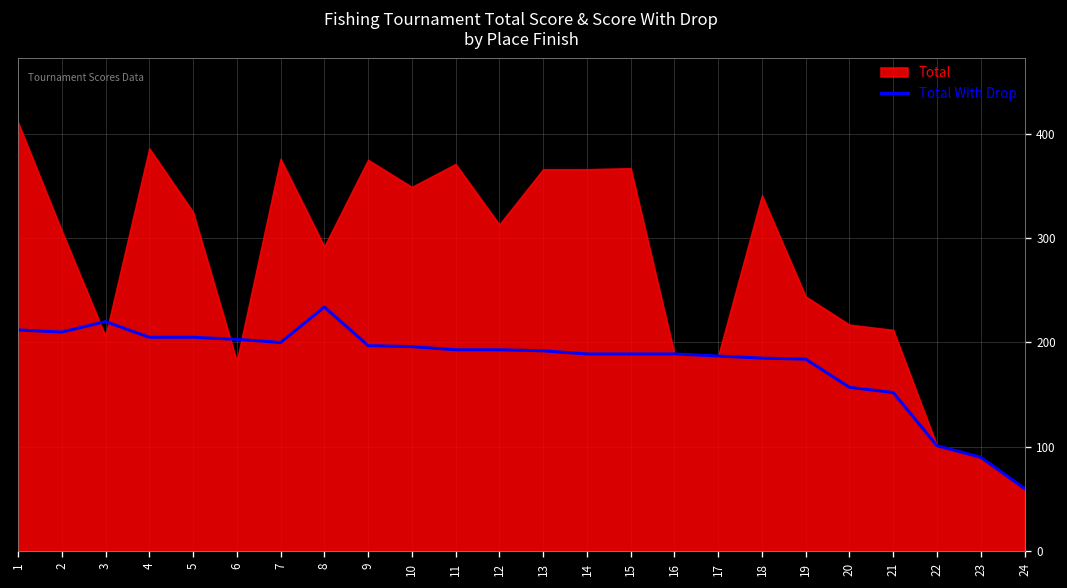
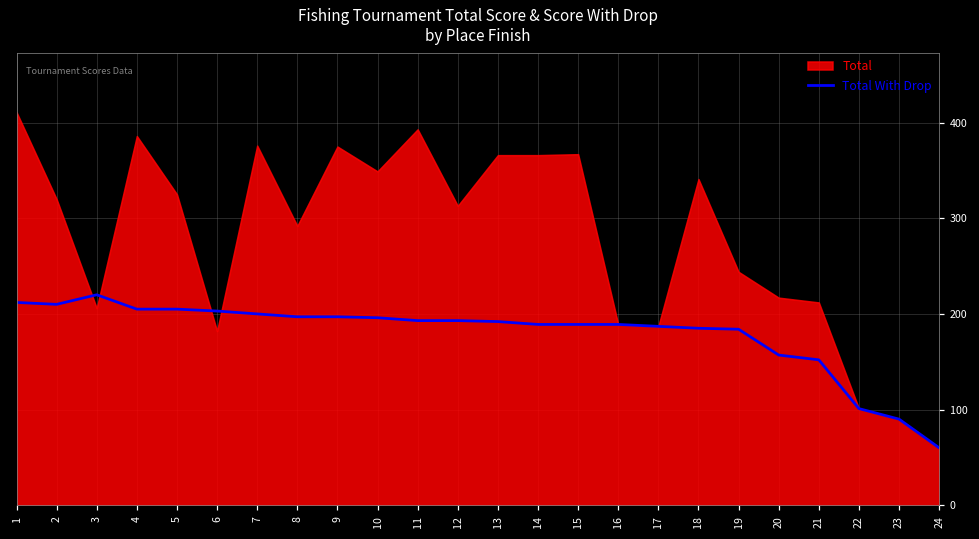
  {
    "Total With Drop": {
      "1": 210,
      "2": 210,
      "3": 220,
      "4": 210,
      "5": 210,
      "6": 200,
      "7": 200,
-     "8": 230,
+     "8": 200,
      "9": 200,
      "10": 200,
      "11": 190,
      "12": 190,
      "13": 190,
      "14": 190,
      "15": 190,
      "18": 190,
      "19": 180,
      "20": 160,
      "21": 150
    },
    "Total": {
      "1": 410,
-     "2": 310,
+     "2": 320,
      "3": 210,
      "4": 390,
      "5": 330,
      "6": 180,
      "7": 380,
      "8": 290,
      "9": 380,
      "10": 350,
-     "11": 370,
+     "11": 390,
      "12": 310,
      "13": 370,
      "14": 370,
      "15": 370,
      "18": 340,
      "19": 240,
      "20": 220,
      "21": 210
    }
  }
